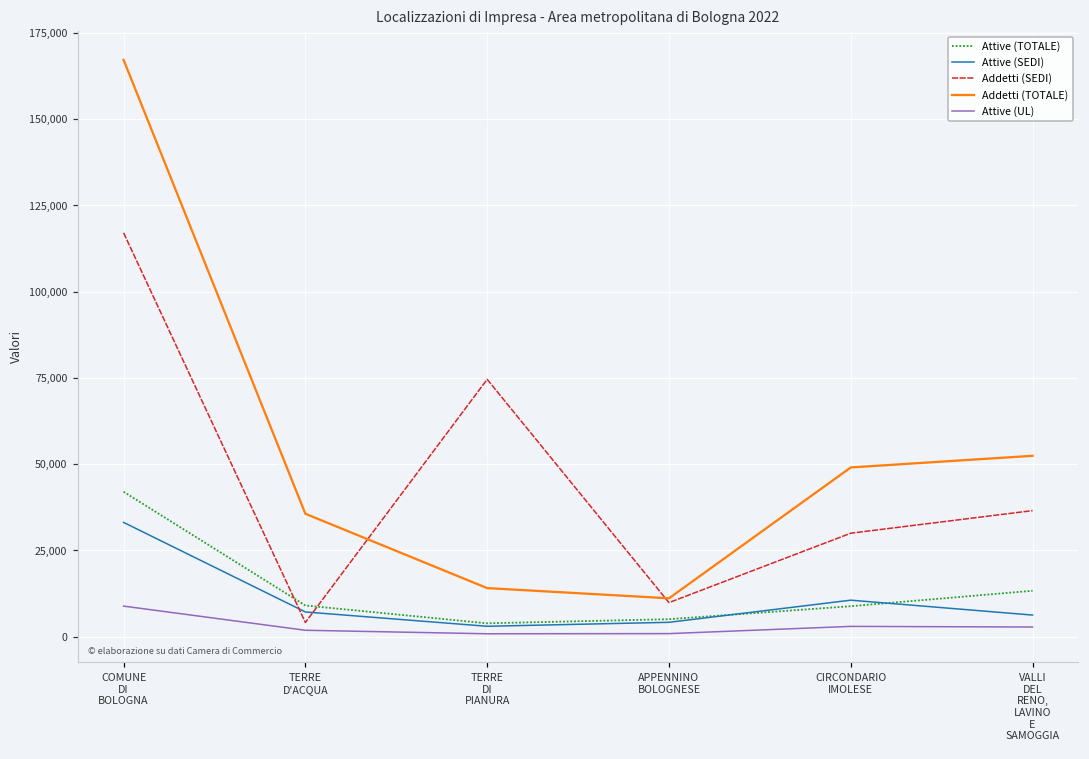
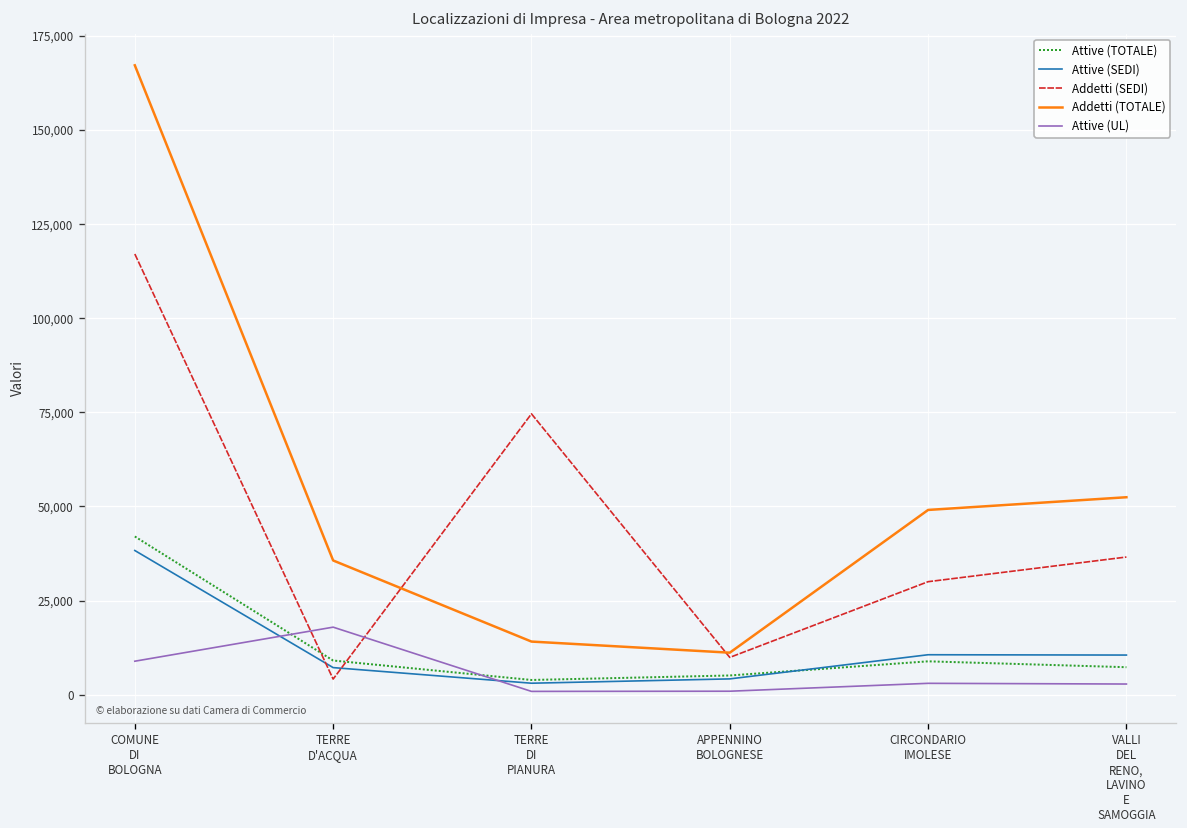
  {
    "Attive (TOTALE)": {
      "COMUNE DI BOLOGNA": "42,000",
      "TERRE D'ACQUA": "9,000",
      "TERRE DI PIANURA": "4,000",
      "APPENNINO BOLOGNESE": "5,000",
      "CIRCONDARIO IMOLESE": "9,000",
-     "VALLI DEL RENO, LAVINO E SAMOGGIA": "13,000"
+     "VALLI DEL RENO, LAVINO E SAMOGGIA": "7,000"
    },
    "Attive (SEDI)": {
-     "COMUNE DI BOLOGNA": "33,000",
+     "COMUNE DI BOLOGNA": "38,000",
      "TERRE D'ACQUA": "7,000",
      "TERRE DI PIANURA": "3,000",
      "APPENNINO BOLOGNESE": "4,000",
      "CIRCONDARIO IMOLESE": "11,000",
-     "VALLI DEL RENO, LAVINO E SAMOGGIA": "6,000"
+     "VALLI DEL RENO, LAVINO E SAMOGGIA": "11,000"
    },
    "Addetti (SEDI)": {
      "COMUNE DI BOLOGNA": "117,000",
      "TERRE D'ACQUA": "4,000",
      "TERRE DI PIANURA": "75,000",
      "APPENNINO BOLOGNESE": "10,000",
      "CIRCONDARIO IMOLESE": "30,000",
      "VALLI DEL RENO, LAVINO E SAMOGGIA": "37,000"
    },
    "Addetti (TOTALE)": {
      "COMUNE DI BOLOGNA": "167,000",
      "TERRE D'ACQUA": "36,000",
      "TERRE DI PIANURA": "14,000",
      "APPENNINO BOLOGNESE": "11,000",
      "CIRCONDARIO IMOLESE": "49,000",
      "VALLI DEL RENO, LAVINO E SAMOGGIA": "52,000"
    },
    "Attive (UL)": {
      "COMUNE DI BOLOGNA": "9,000",
-     "TERRE D'ACQUA": "2,000",
+     "TERRE D'ACQUA": "18,000",
      "TERRE DI PIANURA": "1,000",
      "APPENNINO BOLOGNESE": "1,000",
      "CIRCONDARIO IMOLESE": "3,000",
      "VALLI DEL RENO, LAVINO E SAMOGGIA": "3,000"
    }
  }
